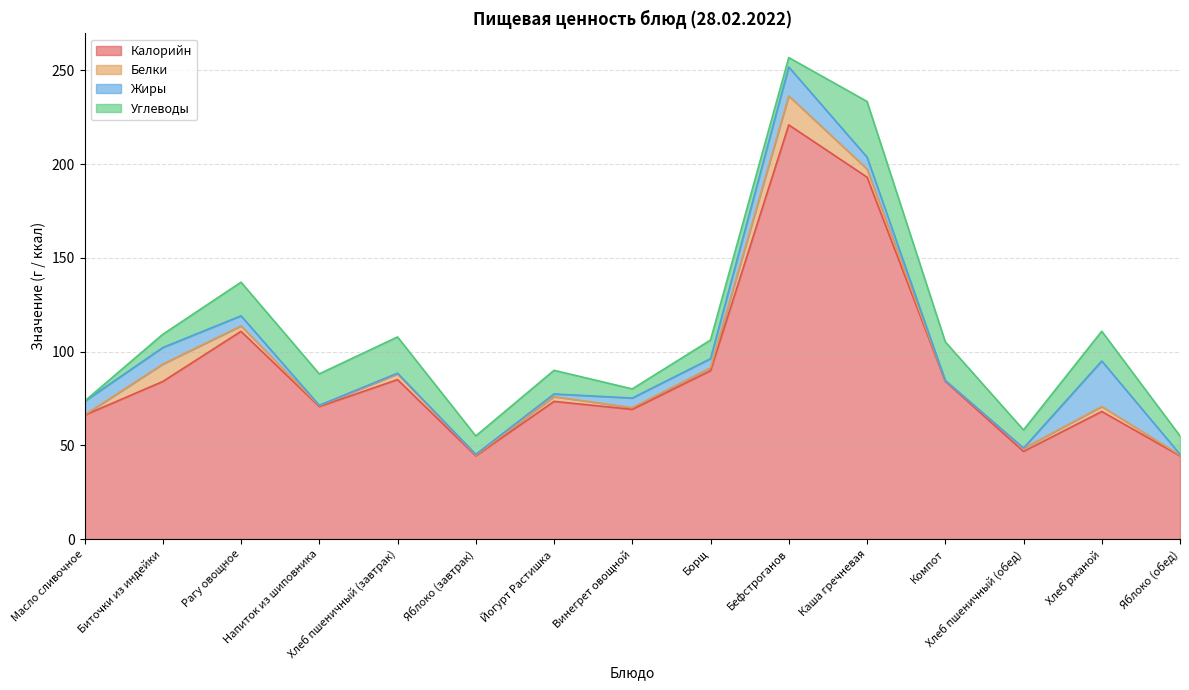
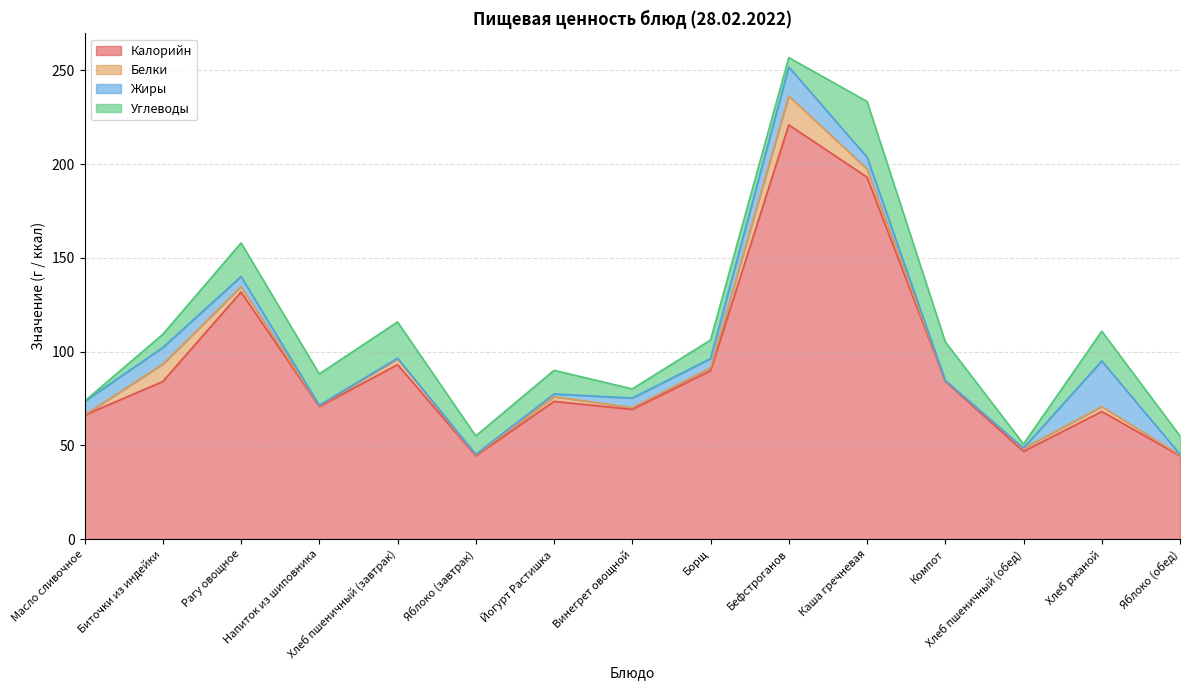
  {
    "Калорийн": {
      "Биточки из индейки": 84,
-     "Рагу овощное": 111,
-     "Хлеб пшеничный (завтрак)": 85,
+     "Рагу овощное": 132,
+     "Хлеб пшеничный (завтрак)": 93,
      "Йогурт Растишка": 73,
      "Борщ": 90,
      "Бефстроганов": 221,
      "Каша гречневая": 193,
      "Хлеб пшеничный (обед)": 47,
      "Хлеб ржаной": 68
    },
    "Белки": {
      "Биточки из индейки": 9,
      "Рагу овощное": 3,
      "Йогурт Растишка": 3,
      "Борщ": 2,
      "Бефстроганов": 15,
      "Каша гречневая": 4,
      "Хлеб ржаной": 3
    },
    "Жиры": {
      "Биточки из индейки": 9,
      "Рагу овощное": 5,
      "Йогурт Растишка": 1,
      "Винегрет овощной": 5,
      "Борщ": 5,
      "Бефстроганов": 15,
      "Каша гречневая": 6,
      "Хлеб ржаной": 24
    },
    "Углеводы": {
      "Биточки из индейки": 7,
      "Рагу овощное": 18,
      "Напиток из шиповника": 17,
      "Хлеб пшеничный (завтрак)": 19,
      "Яблоко (завтрак)": 10,
      "Йогурт Растишка": 13,
      "Винегрет овощной": 5,
      "Борщ": 10,
      "Бефстроганов": 5,
      "Каша гречневая": 30,
      "Компот": 21,
-     "Хлеб пшеничный (обед)": 10,
+     "Хлеб пшеничный (обед)": 2,
      "Хлеб ржаной": 16,
      "Яблоко (обед)": 10
    }
  }
